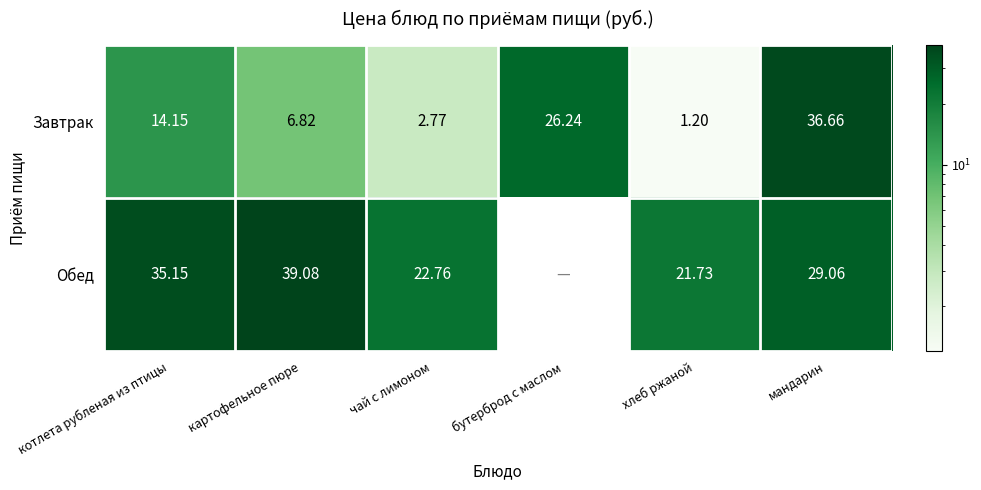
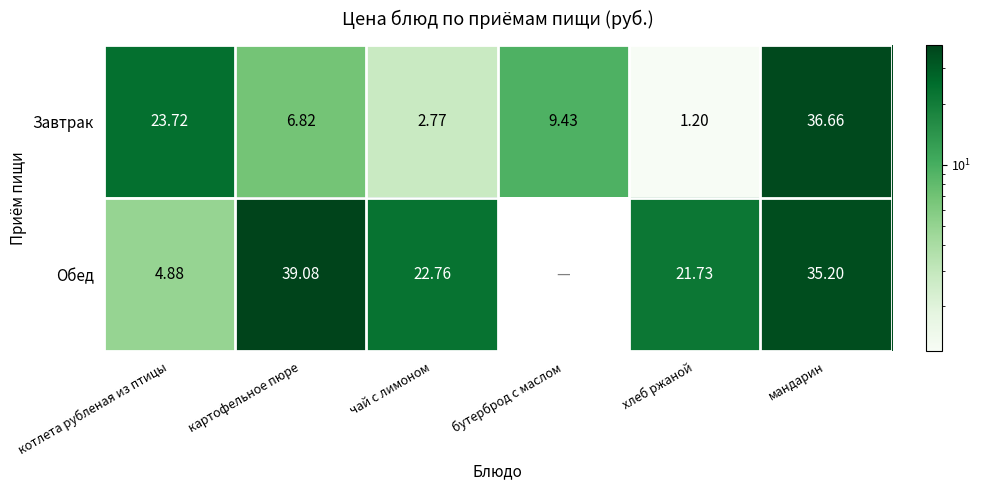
  {
    "Завтрак": {
-     "котлета рубленая из птицы": 14.15,
+     "котлета рубленая из птицы": 23.72,
      "картофельное пюре": 6.82,
      "чай с лимоном": 2.77,
-     "бутерброд с маслом": 26.24,
+     "бутерброд с маслом": 9.43,
      "хлеб ржаной": 1.20,
      "мандарин": 36.66
    },
    "Обед": {
-     "котлета рубленая из птицы": 35.15,
+     "котлета рубленая из птицы": 4.88,
      "картофельное пюре": 39.08,
      "чай с лимоном": 22.76,
      "хлеб ржаной": 21.73,
-     "мандарин": 29.06
+     "мандарин": 35.20
    }
  }
